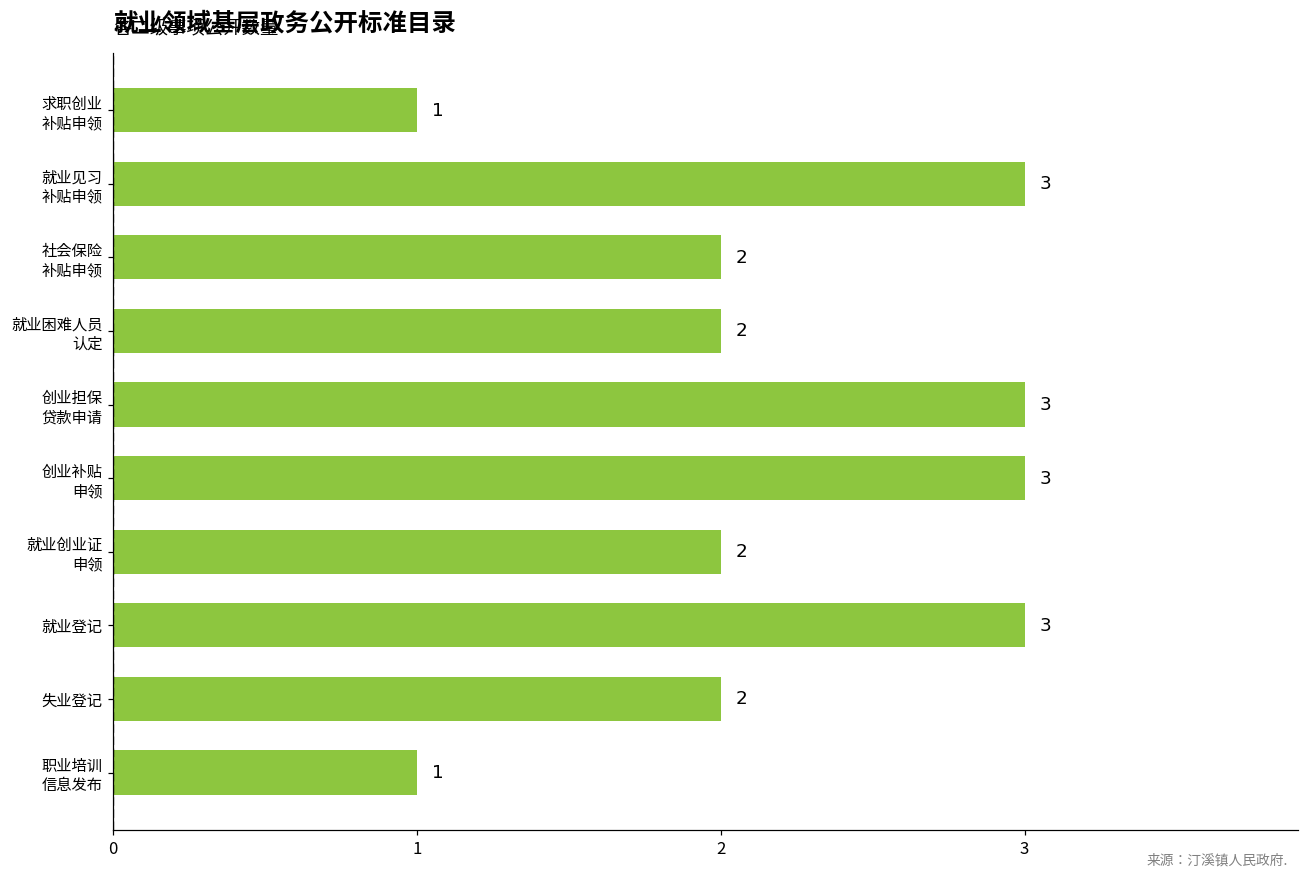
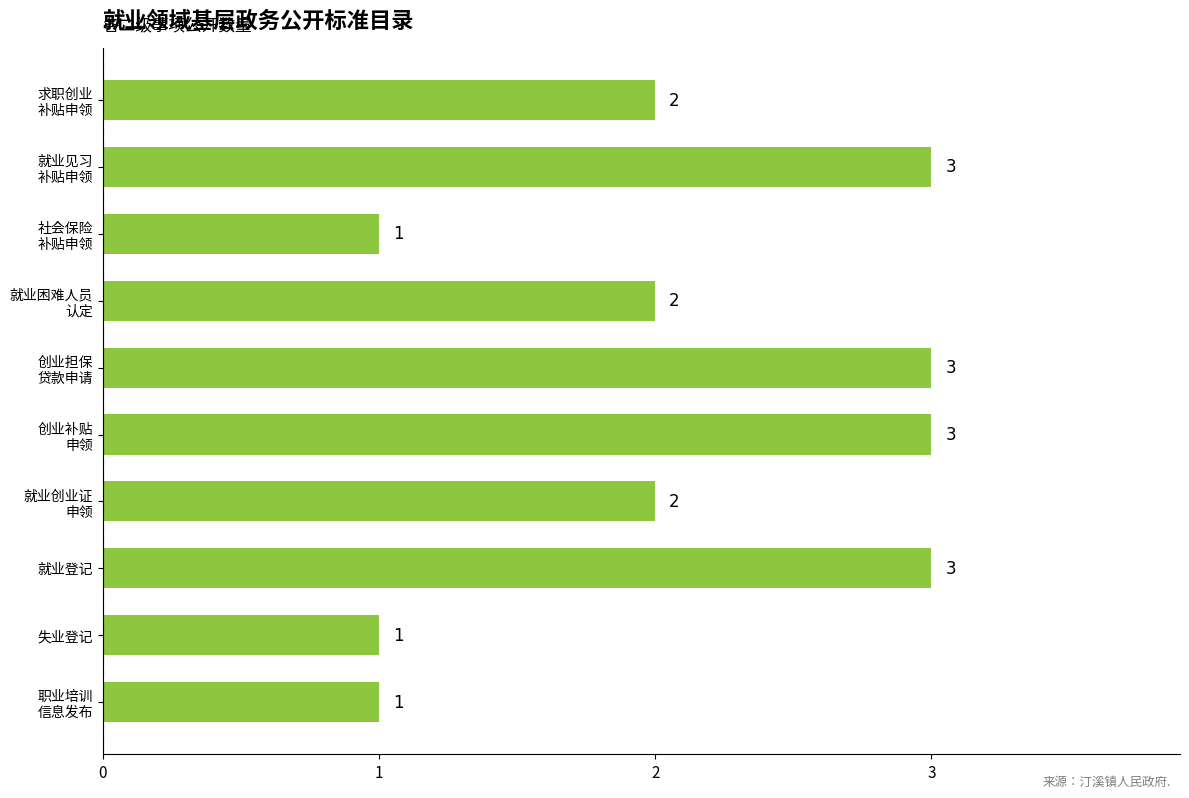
  {
-   "求职创业 补贴申领": 1,
+   "求职创业 补贴申领": 2,
    "就业见习 补贴申领": 3,
-   "社会保险 补贴申领": 2,
+   "社会保险 补贴申领": 1,
    "就业困难人员 认定": 2,
    "创业担保 贷款申请": 3,
    "创业补贴 申领": 3,
    "就业创业证 申领": 2,
    "就业登记": 3,
-   "失业登记": 2,
+   "失业登记": 1,
    "职业培训 信息发布": 1
  }
